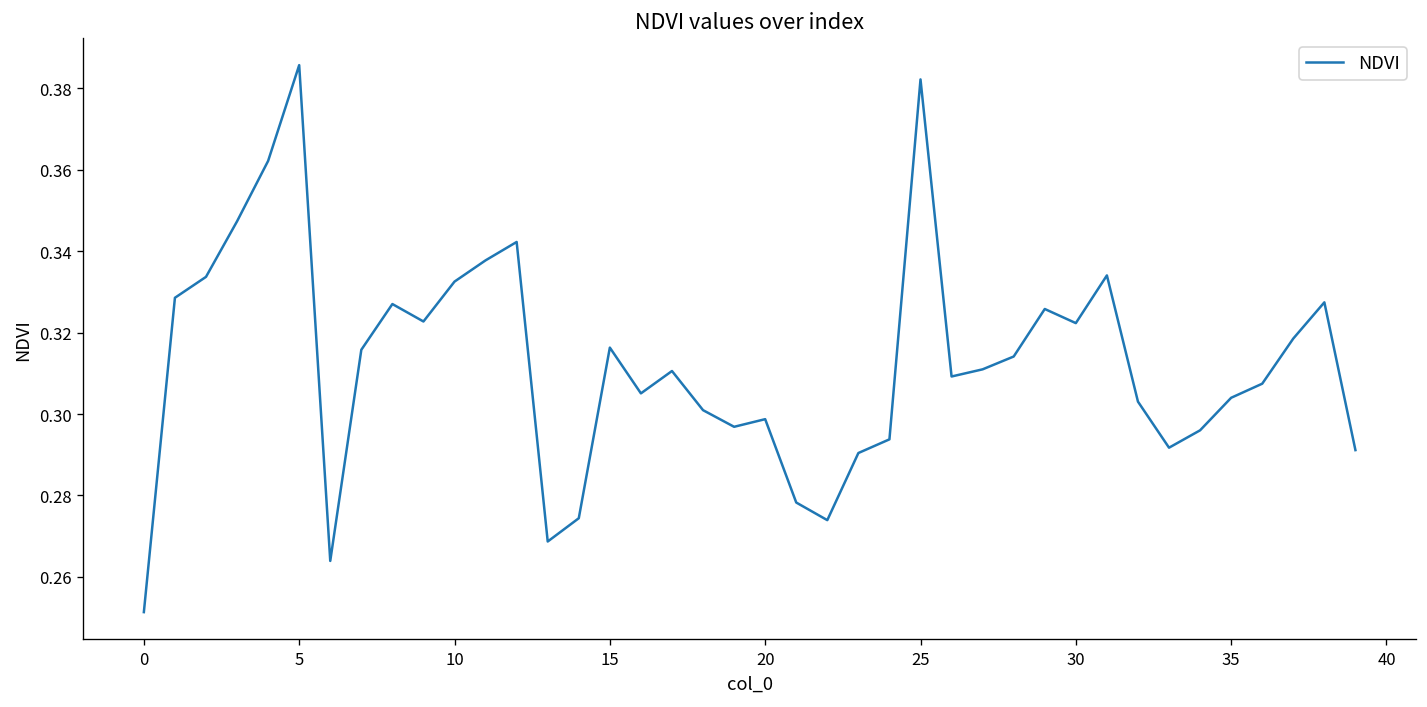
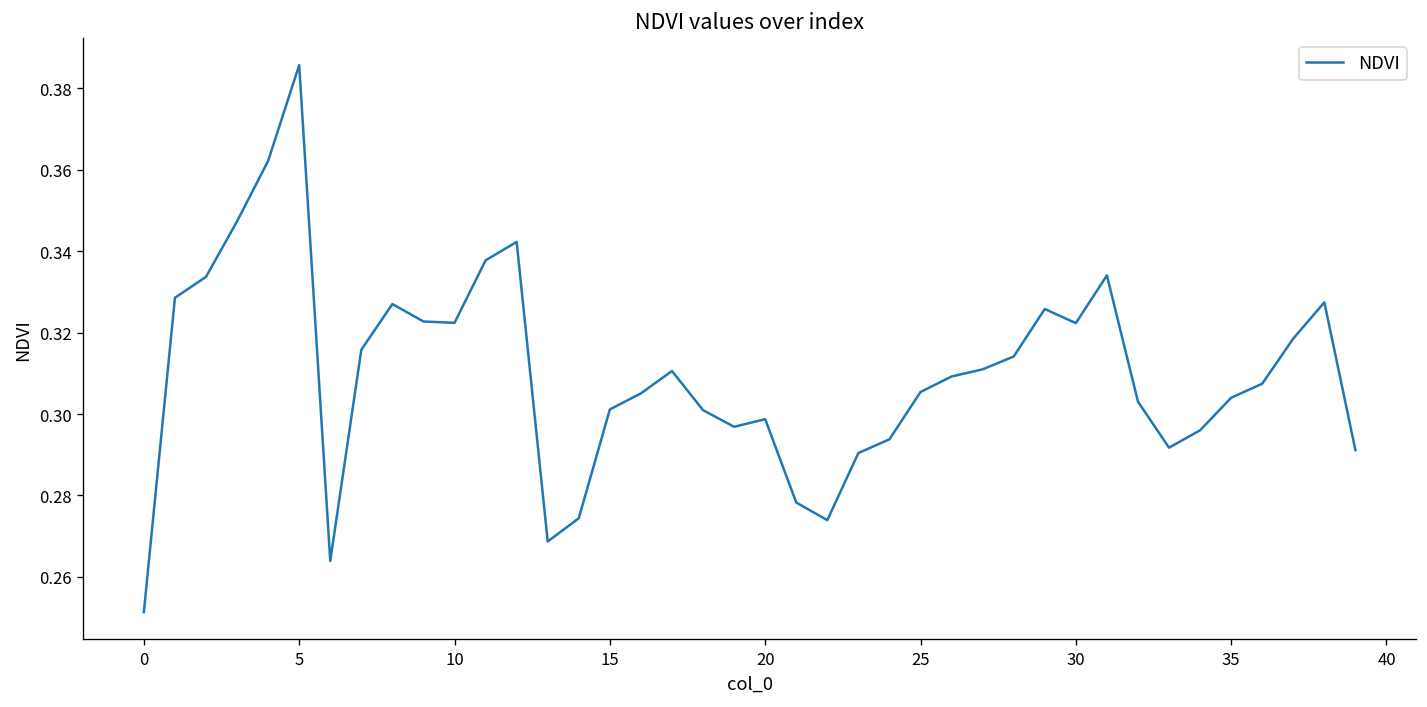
  {
    "0": 0.251,
    "5": 0.386,
-   "10": 0.333,
-   "15": 0.316,
+   "10": 0.322,
+   "15": 0.301,
    "20": 0.299,
-   "25": 0.382,
+   "25": 0.305,
    "30": 0.322,
    "35": 0.304
  }
